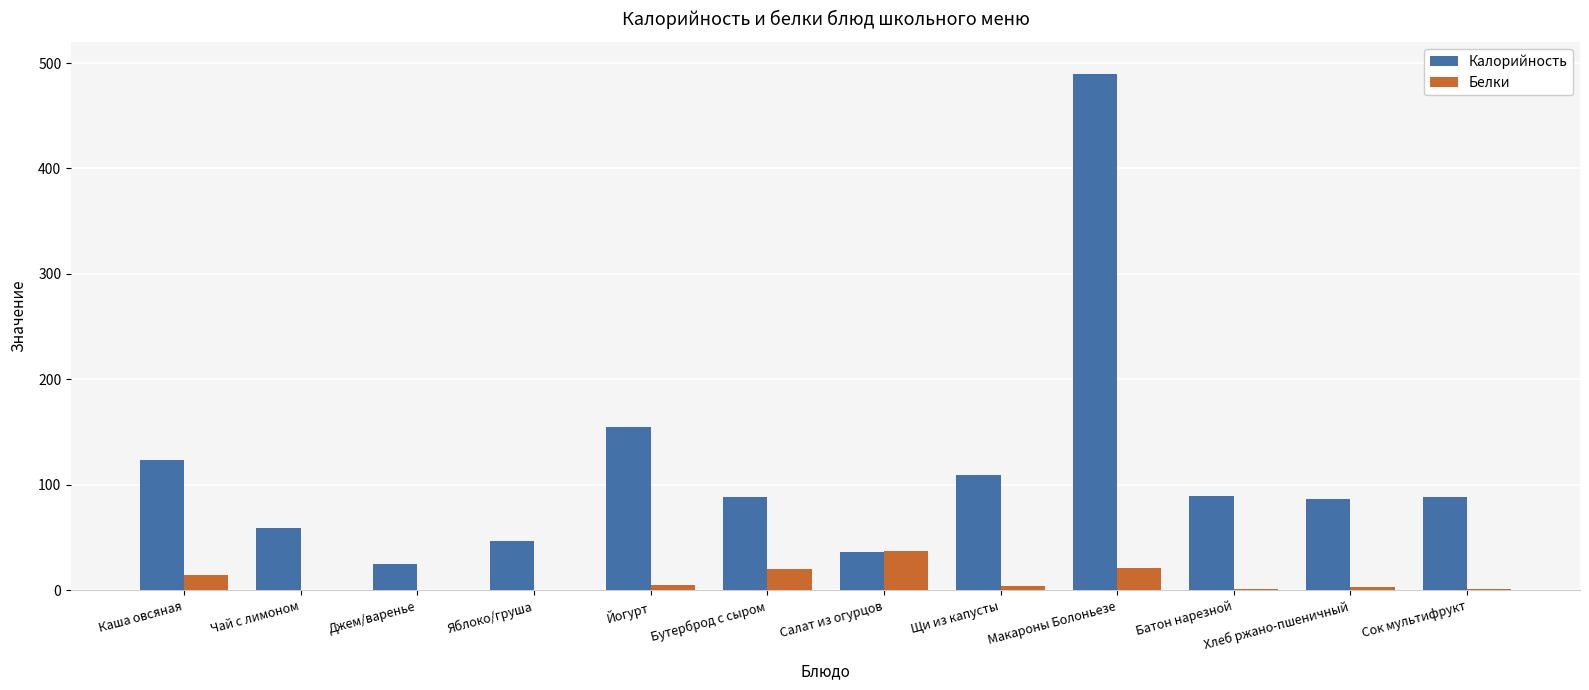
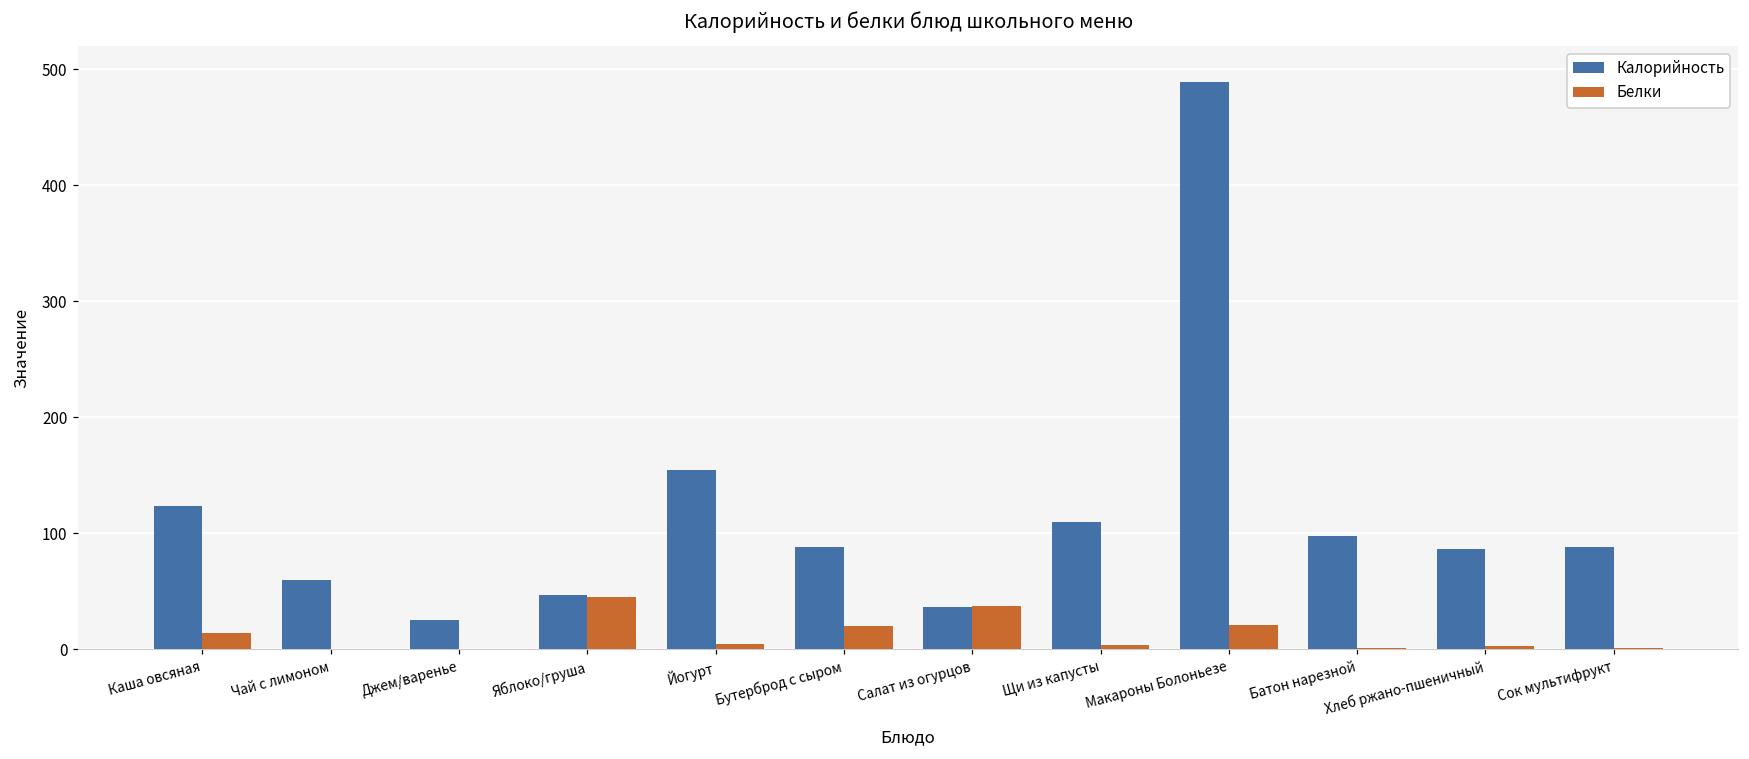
  {
    "Калорийность": {
      "Каша овсяная": 124,
      "Чай с лимоном": 59,
      "Джем/варенье": 25,
      "Яблоко/груша": 47,
      "Йогурт": 155,
      "Бутерброд с сыром": 88,
      "Салат из огурцов": 36,
      "Щи из капусты": 109,
      "Макароны Болоньезе": 489,
-     "Батон нарезной": 90,
+     "Батон нарезной": 98,
      "Хлеб ржано-пшеничный": 86,
      "Сок мультифрукт": 88
    },
    "Белки": {
      "Каша овсяная": 14,
      "Джем/варенье": 0,
-     "Яблоко/груша": 0,
+     "Яблоко/груша": 45,
      "Йогурт": 5,
      "Бутерброд с сыром": 20,
      "Салат из огурцов": 37,
      "Щи из капусты": 4,
      "Макароны Болоньезе": 21,
      "Хлеб ржано-пшеничный": 3
    }
  }
